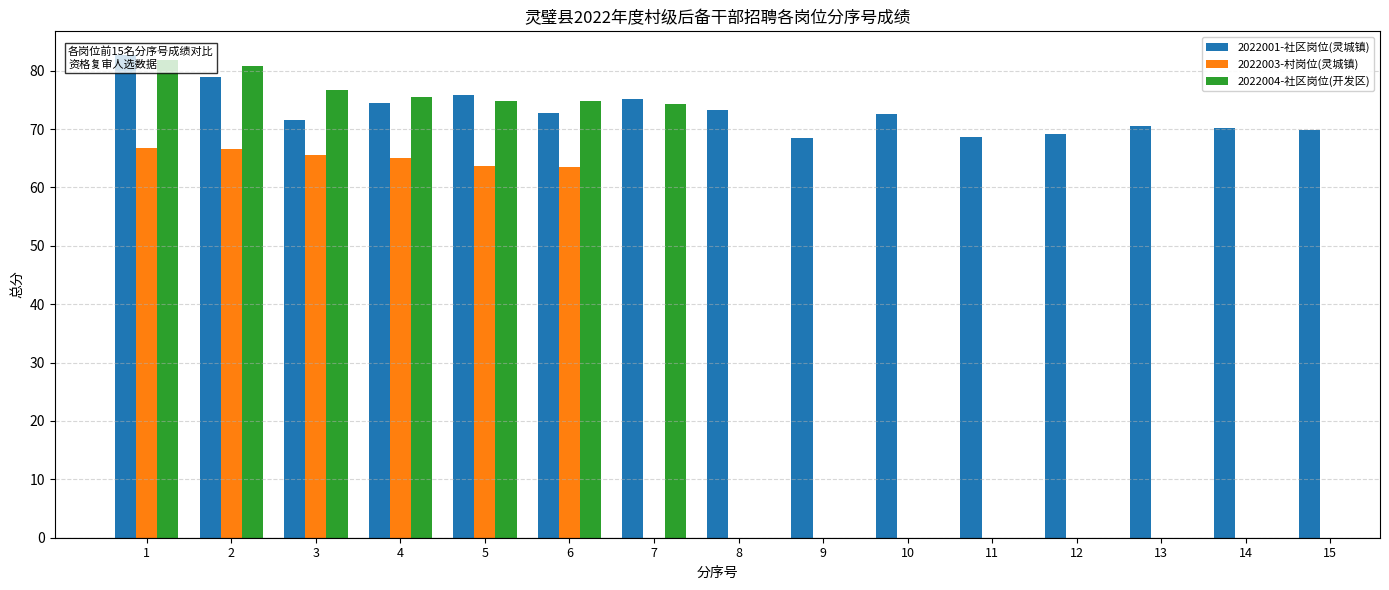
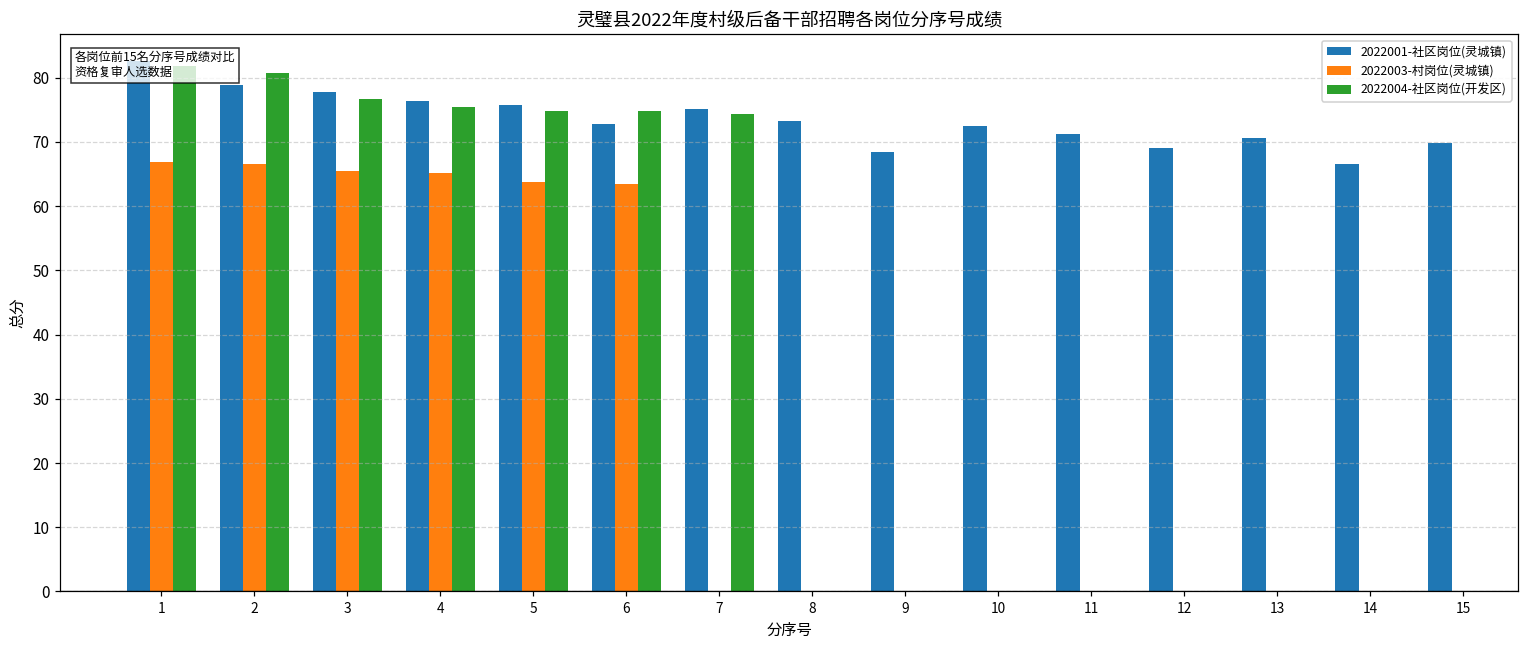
  {
    "2022001-社区岗位(灵城镇)": {
      "2": 79,
-     "3": 72,
-     "4": 75,
+     "3": 78,
+     "4": 76,
      "5": 76,
      "6": 73,
      "7": 75,
      "8": 73,
      "9": 69,
      "10": 73,
-     "11": 69,
+     "11": 71,
      "12": 69,
      "13": 71,
-     "14": 70,
+     "14": 67,
      "15": 70
    },
    "2022003-村岗位(灵城镇)": {
      "1": 67,
      "2": 67,
      "3": 66,
      "4": 65,
      "5": 64,
      "6": 64
    }
  }
